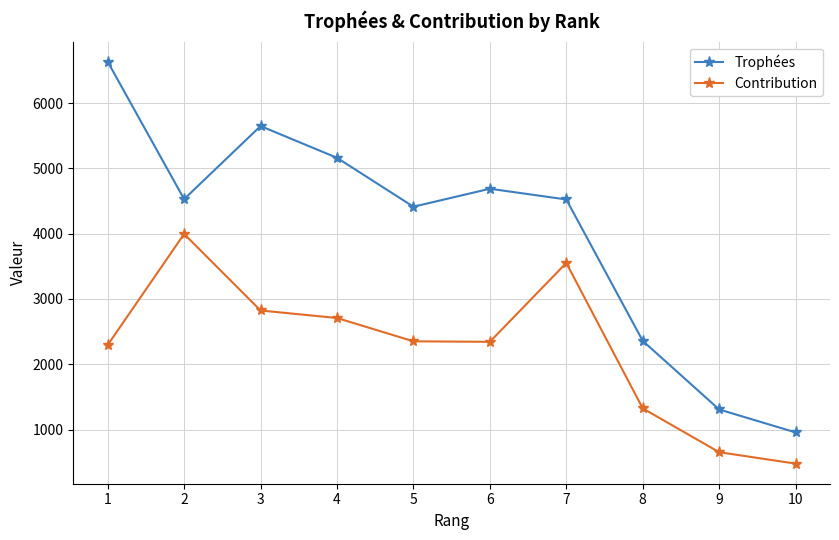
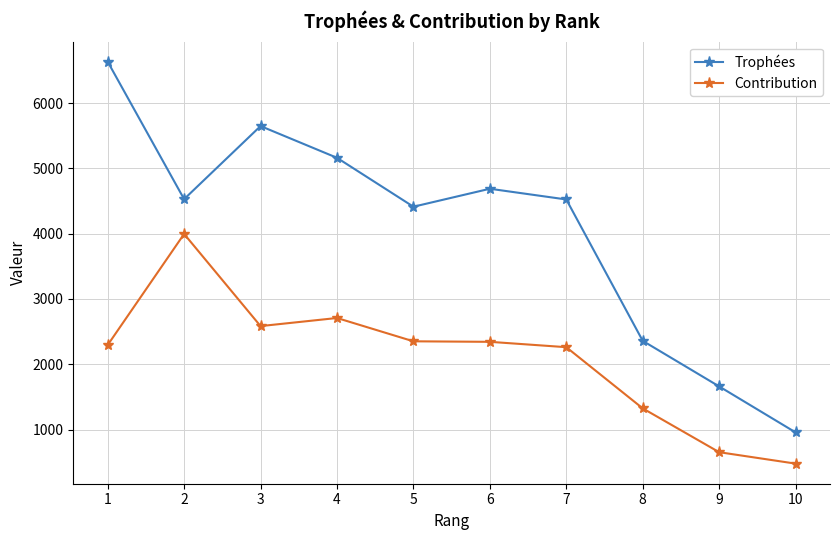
  {
    "Trophées": {
      "1": 6600,
      "2": 4500,
      "3": 5600,
      "4": 5200,
      "5": 4400,
      "6": 4700,
      "7": 4500,
      "8": 2400,
-     "9": 1300,
+     "9": 1700,
      "10": 1000
    },
    "Contribution": {
      "1": 2300,
      "2": 4000,
-     "3": 2800,
+     "3": 2600,
      "4": 2700,
      "5": 2400,
      "6": 2300,
-     "7": 3600,
+     "7": 2300,
      "8": 1300,
      "9": 700,
      "10": 500
    }
  }
